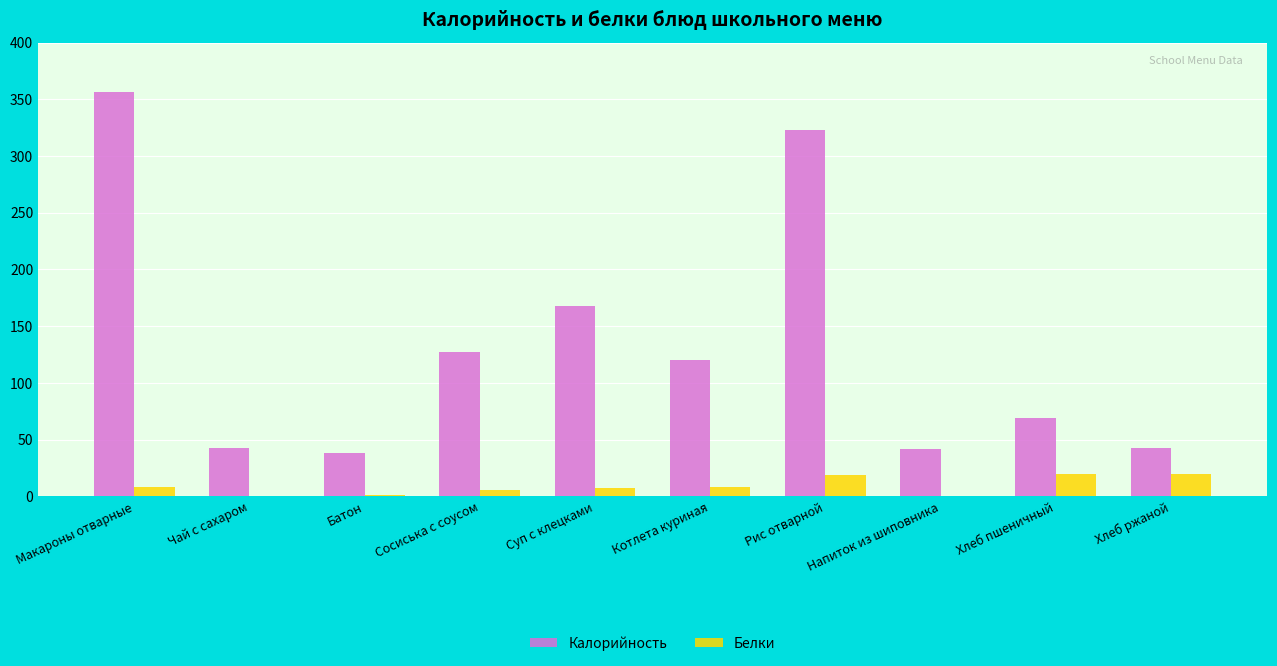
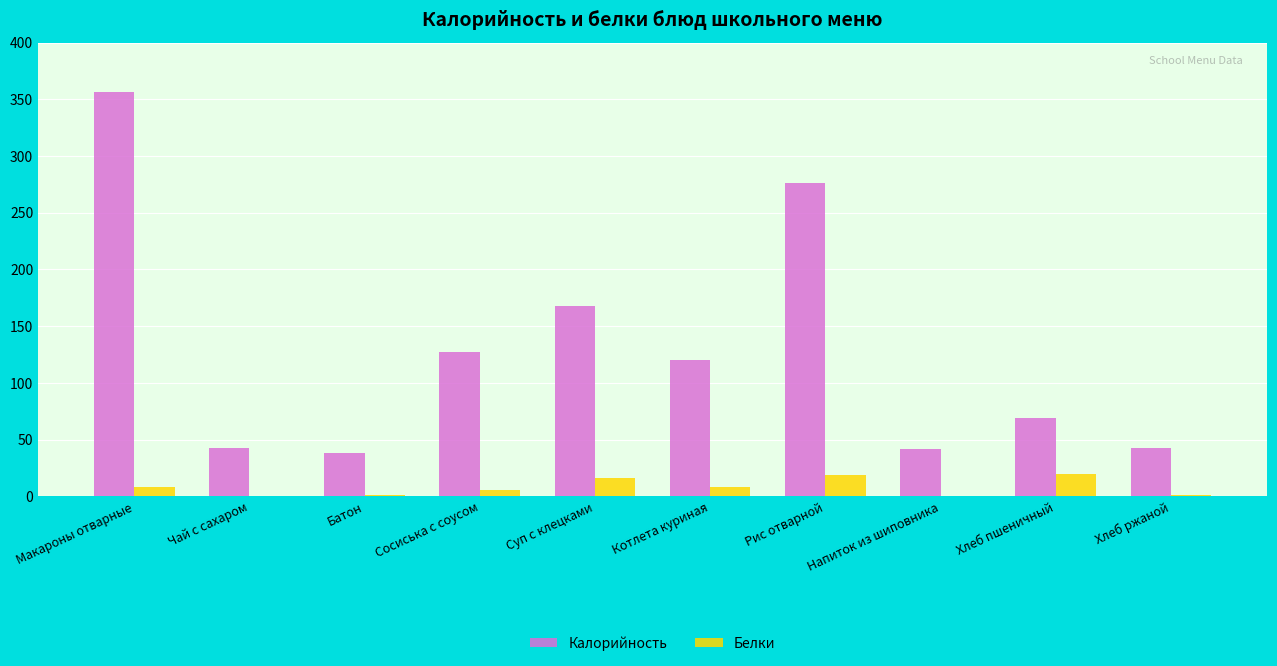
  {
    "Калорийность": {
      "Макароны отварные": 356,
      "Чай с сахаром": 43,
      "Батон": 39,
      "Сосиська с соусом": 127,
      "Суп с клецками": 167,
      "Котлета куриная": 121,
-     "Рис отварной": 323,
+     "Рис отварной": 276,
      "Напиток из шиповника": 42,
      "Хлеб пшеничный": 69,
      "Хлеб ржаной": 42
    },
    "Белки": {
      "Макароны отварные": 9,
      "Сосиська с соусом": 6,
-     "Суп с клецками": 8,
+     "Суп с клецками": 16,
      "Котлета куриная": 9,
      "Рис отварной": 18,
      "Хлеб пшеничный": 20,
-     "Хлеб ржаной": 19
+     "Хлеб ржаной": 1
    }
  }
